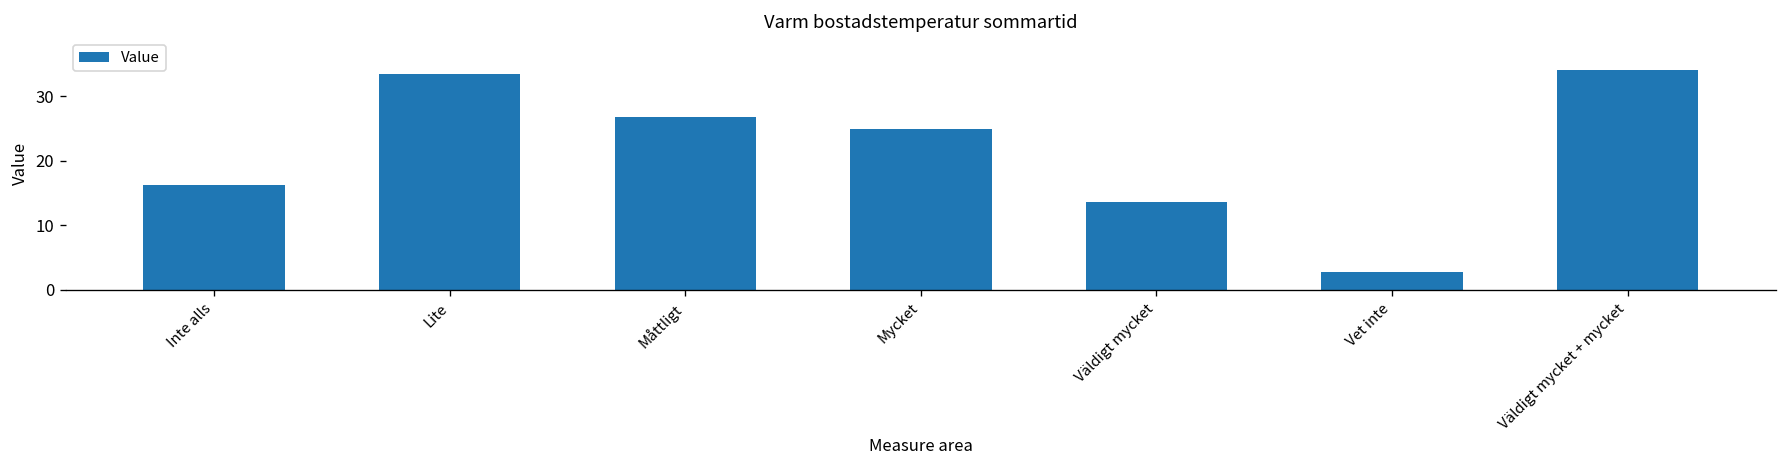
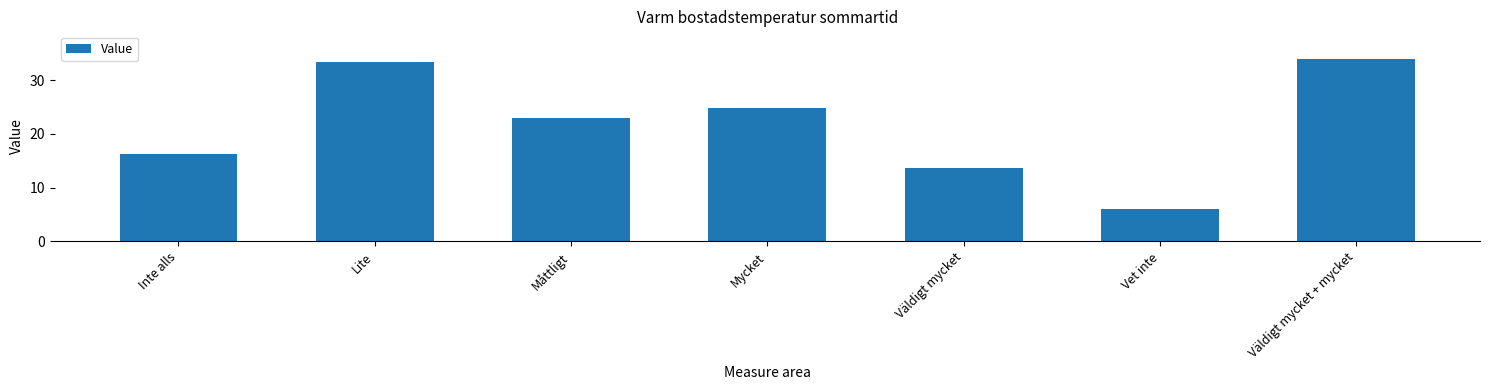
  {
    "Inte alls": 16,
    "Lite": 33,
-   "Måttligt": 27,
+   "Måttligt": 23,
    "Mycket": 25,
    "Väldigt mycket": 14,
-   "Vet inte": 3,
+   "Vet inte": 6,
    "Väldigt mycket + mycket": 34
  }
